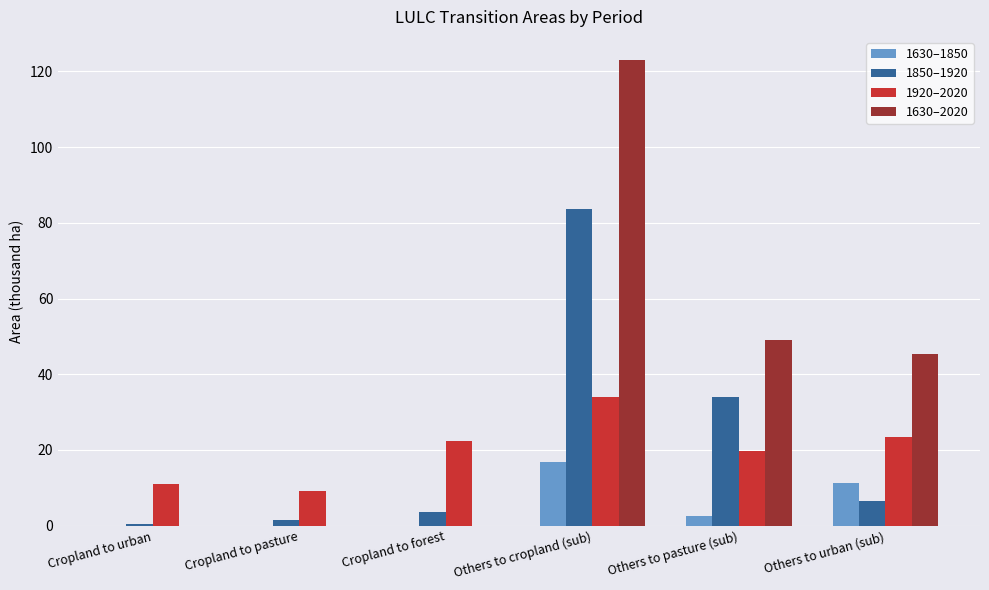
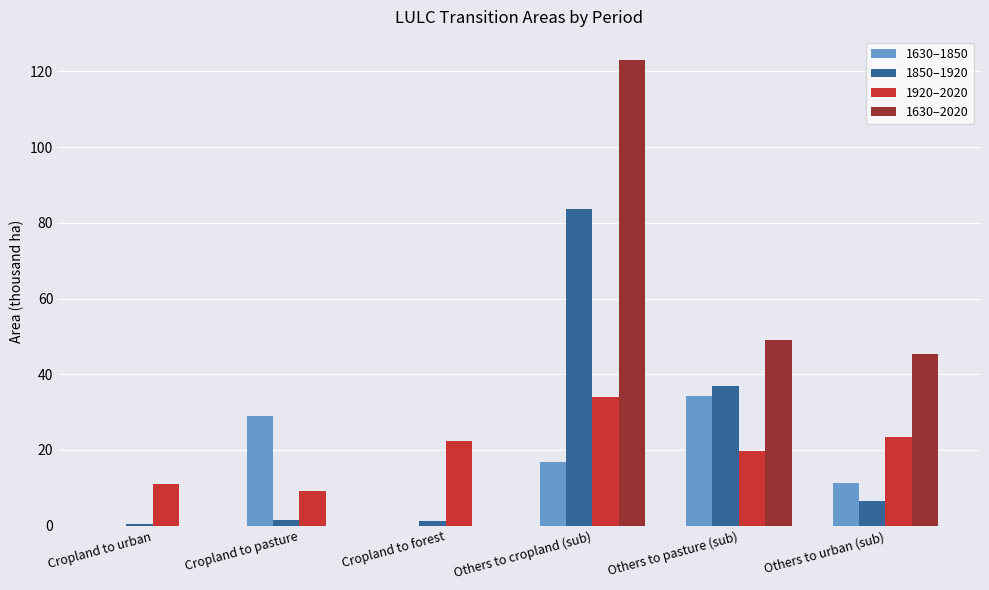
  {
    "1630–1850": {
      "Cropland to urban": 0,
-     "Cropland to pasture": 0,
+     "Cropland to pasture": 29,
      "Cropland to forest": 0,
      "Others to cropland (sub)": 17,
-     "Others to pasture (sub)": 3,
+     "Others to pasture (sub)": 34,
      "Others to urban (sub)": 11
    },
    "1850–1920": {
      "Cropland to pasture": 2,
-     "Cropland to forest": 4,
+     "Cropland to forest": 1,
      "Others to cropland (sub)": 84,
-     "Others to pasture (sub)": 34,
+     "Others to pasture (sub)": 37,
      "Others to urban (sub)": 6
    }
  }
